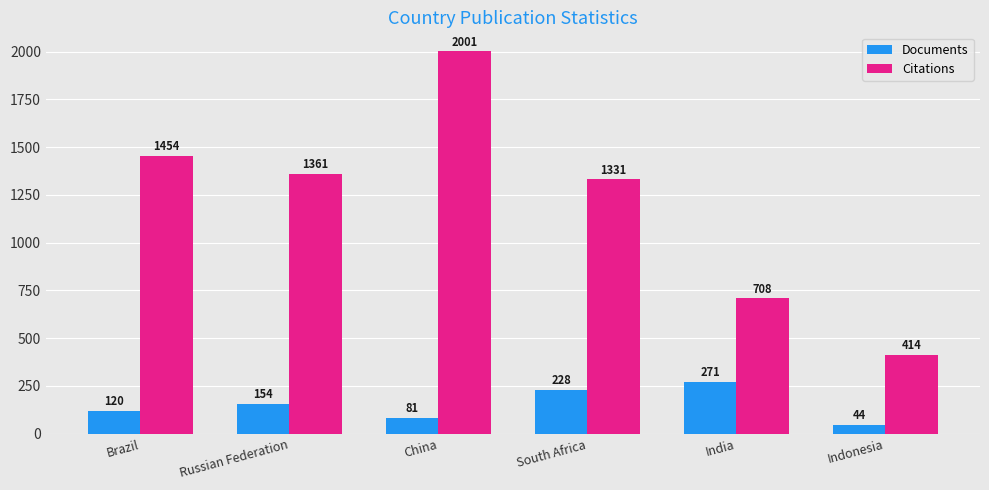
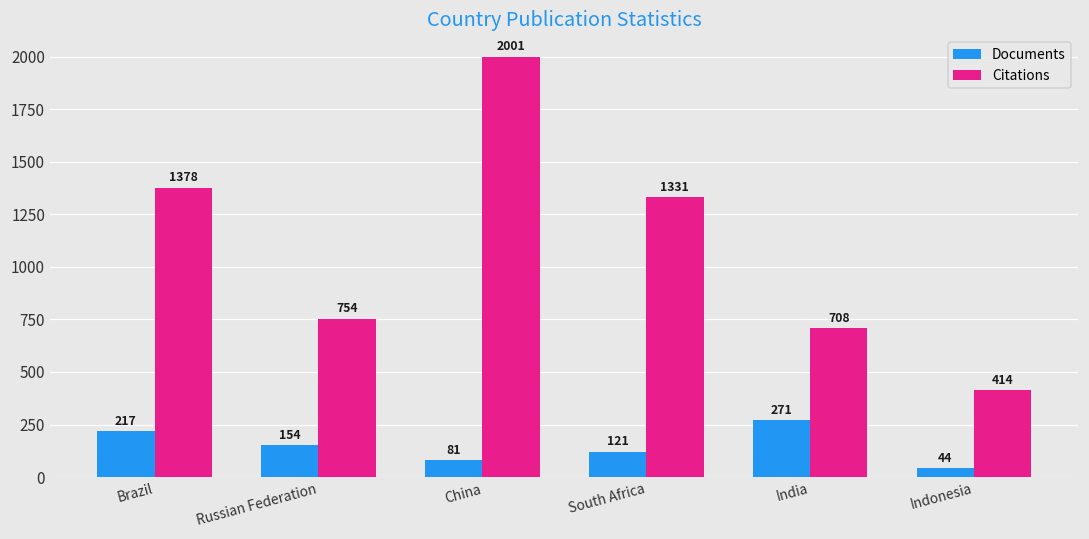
  {
    "Documents": {
-     "Brazil": 120,
+     "Brazil": 217,
      "Russian Federation": 154,
      "China": 81,
-     "South Africa": 228,
+     "South Africa": 121,
      "India": 271,
      "Indonesia": 44
    },
    "Citations": {
-     "Brazil": 1454,
-     "Russian Federation": 1361,
+     "Brazil": 1378,
+     "Russian Federation": 754,
      "China": 2001,
      "South Africa": 1331,
      "India": 708,
      "Indonesia": 414
    }
  }
